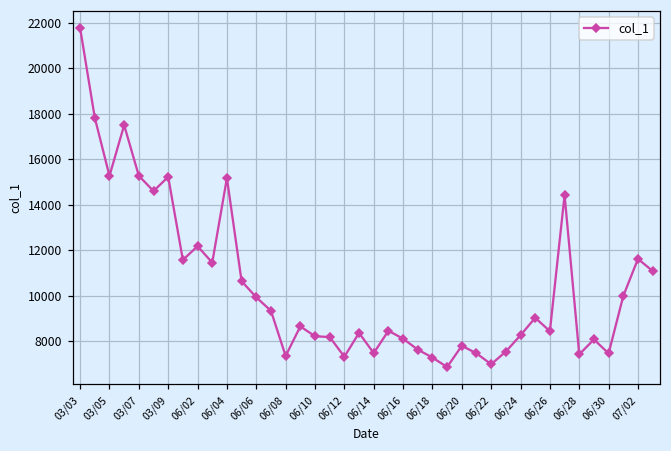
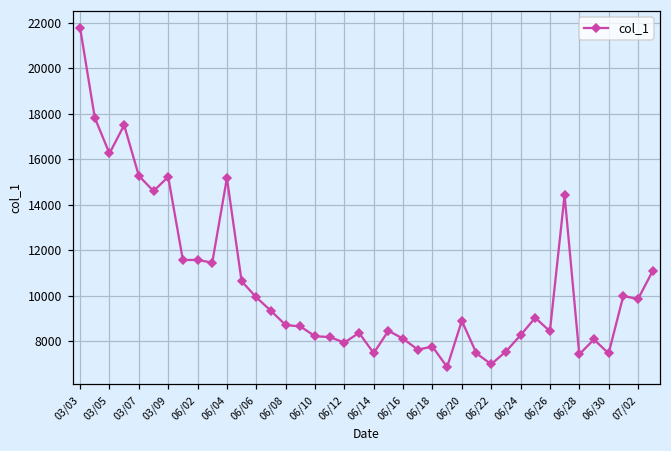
  {
    "03/03": 21800,
-   "03/05": 15300,
+   "03/05": 16300,
    "03/07": 15300,
    "03/09": 15200,
-   "06/02": 12200,
+   "06/02": 11600,
    "06/04": 15200,
    "06/06": 9900,
-   "06/08": 7300,
+   "06/08": 8700,
    "06/10": 8200,
-   "06/12": 7300,
+   "06/12": 7900,
    "06/14": 7500,
    "06/16": 8100,
-   "06/18": 7300,
-   "06/20": 7800,
+   "06/18": 7800,
+   "06/20": 8900,
    "06/22": 7000,
    "06/24": 8300,
    "06/26": 8400,
    "06/28": 7400,
    "06/30": 7500,
-   "07/02": 11600
+   "07/02": 9800
  }
